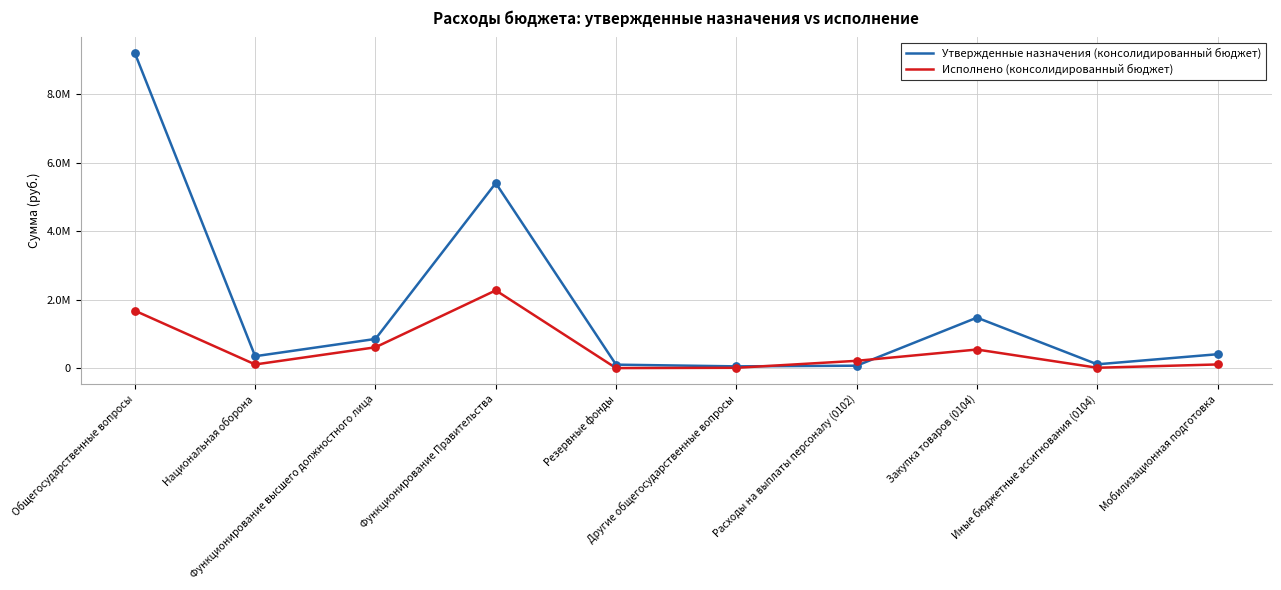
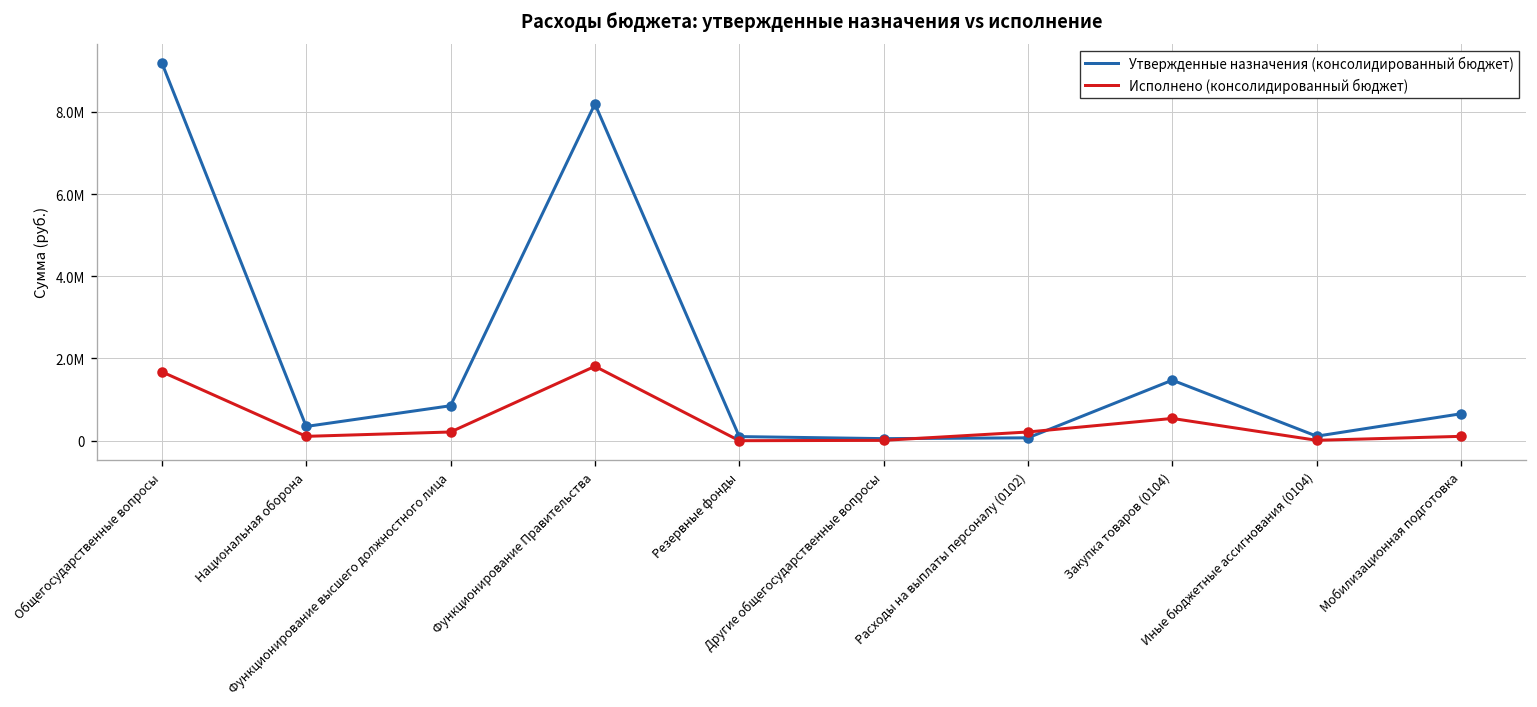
  {
    "Утвержденные назначения (консолидированный бюджет)": {
      "Общегосударственные вопросы": 9200000,
      "Национальная оборона": 300000,
      "Функционирование высшего должностного лица": 900000,
-     "Функционирование Правительства": 5400000,
+     "Функционирование Правительства": 8200000,
      "Резервные фонды": 100000,
      "Расходы на выплаты персоналу (0102)": 100000,
      "Закупка товаров (0104)": 1500000,
      "Иные бюджетные ассигнования (0104)": 100000,
-     "Мобилизационная подготовка": 400000
+     "Мобилизационная подготовка": 700000
    },
    "Исполнено (консолидированный бюджет)": {
      "Общегосударственные вопросы": 1700000,
      "Национальная оборона": 100000,
-     "Функционирование высшего должностного лица": 600000,
-     "Функционирование Правительства": 2300000,
+     "Функционирование высшего должностного лица": 200000,
+     "Функционирование Правительства": 1800000,
      "Резервные фонды": 0,
      "Расходы на выплаты персоналу (0102)": 200000,
      "Закупка товаров (0104)": 500000,
      "Иные бюджетные ассигнования (0104)": 0,
      "Мобилизационная подготовка": 100000
    }
  }
